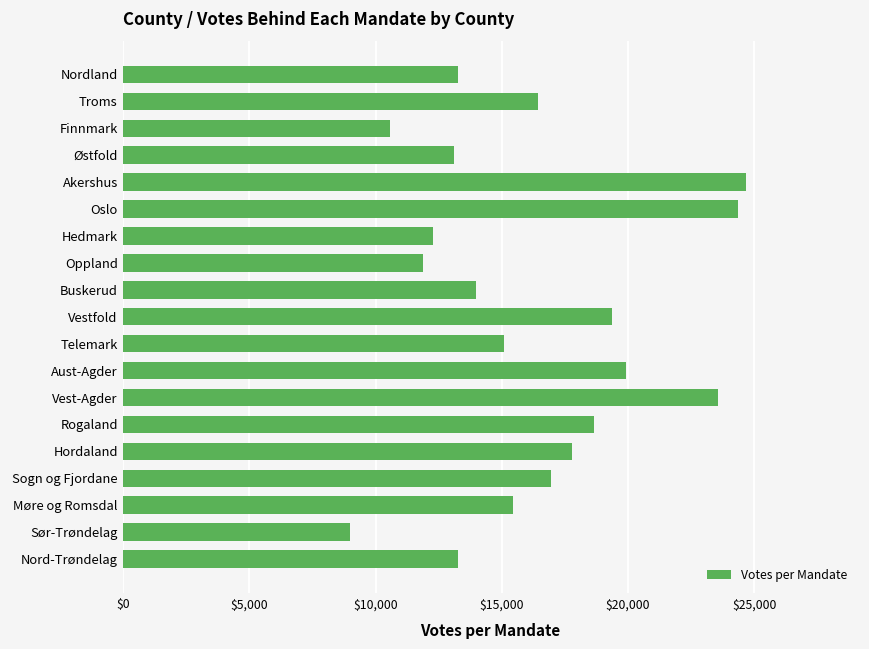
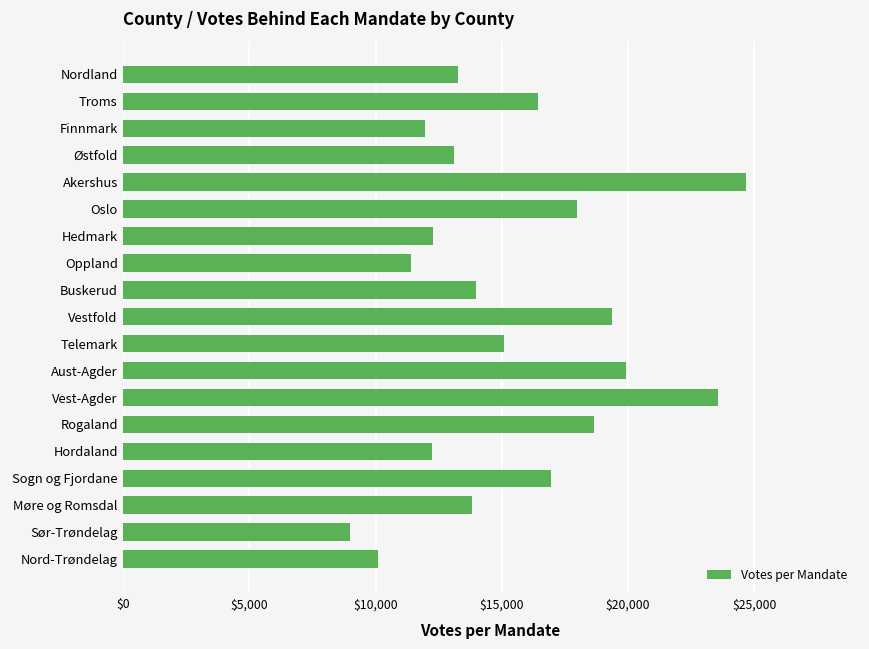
  {
    "Nordland": "$13,300",
    "Troms": "$16,400",
-   "Finnmark": "$10,600",
+   "Finnmark": "$12,000",
    "Østfold": "$13,100",
    "Akershus": "$24,700",
-   "Oslo": "$24,400",
+   "Oslo": "$18,000",
    "Hedmark": "$12,300",
-   "Oppland": "$11,900",
+   "Oppland": "$11,400",
    "Buskerud": "$14,000",
    "Vestfold": "$19,400",
    "Telemark": "$15,100",
    "Aust-Agder": "$19,900",
    "Vest-Agder": "$23,600",
    "Rogaland": "$18,700",
-   "Hordaland": "$17,800",
+   "Hordaland": "$12,300",
    "Sogn og Fjordane": "$17,000",
-   "Møre og Romsdal": "$15,400",
+   "Møre og Romsdal": "$13,800",
    "Sør-Trøndelag": "$9,000",
-   "Nord-Trøndelag": "$13,300"
+   "Nord-Trøndelag": "$10,100"
  }
